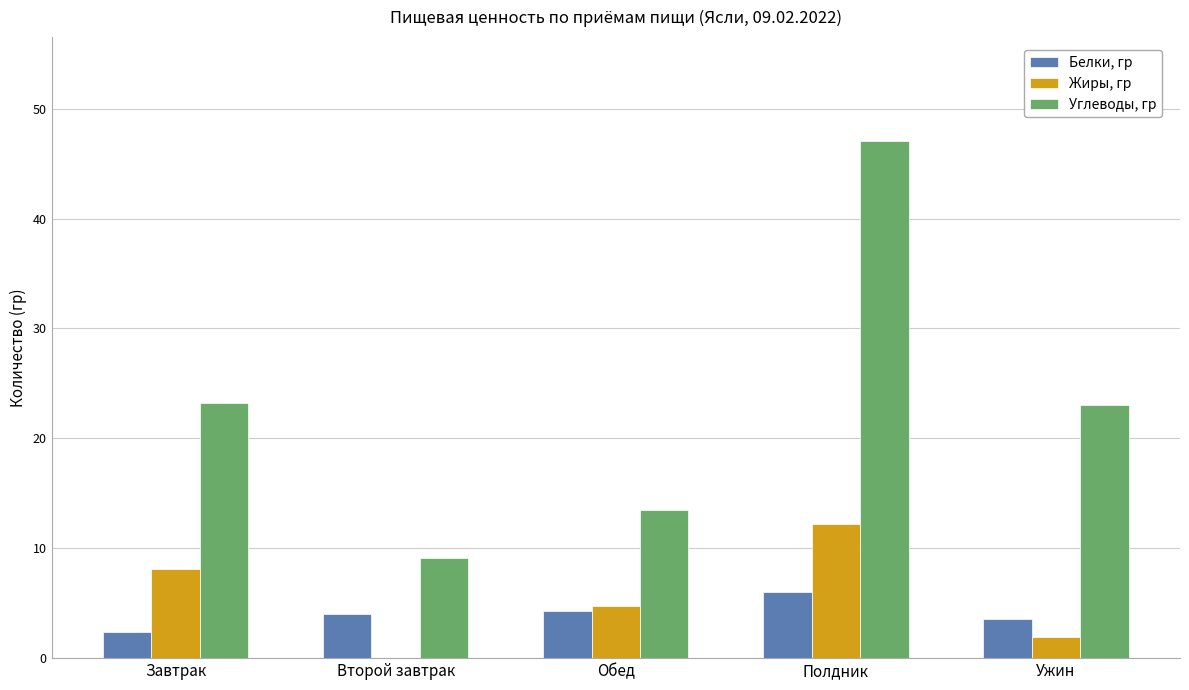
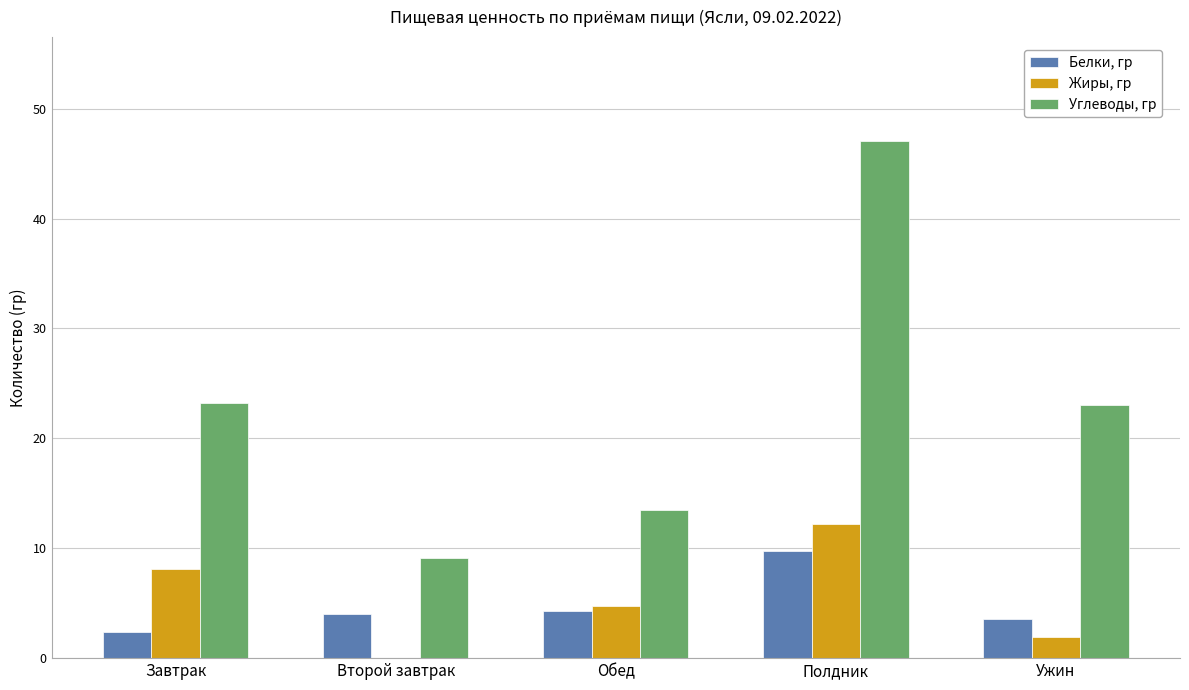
  {
    "Белки, гр": {
      "Завтрак": 2.4,
      "Второй завтрак": 4.0,
      "Обед": 4.3,
-     "Полдник": 6.0,
+     "Полдник": 9.8,
      "Ужин": 3.6
    },
    "Жиры, гр": {
      "Завтрак": 8.2,
      "Второй завтрак": 0.0,
      "Обед": 4.7,
      "Полдник": 12.2,
      "Ужин": 1.9
    },
    "Углеводы, гр": {
      "Завтрак": 23.2,
      "Второй завтрак": 9.1,
      "Обед": 13.5,
      "Полдник": 47.1,
      "Ужин": 23.0
    }
  }
